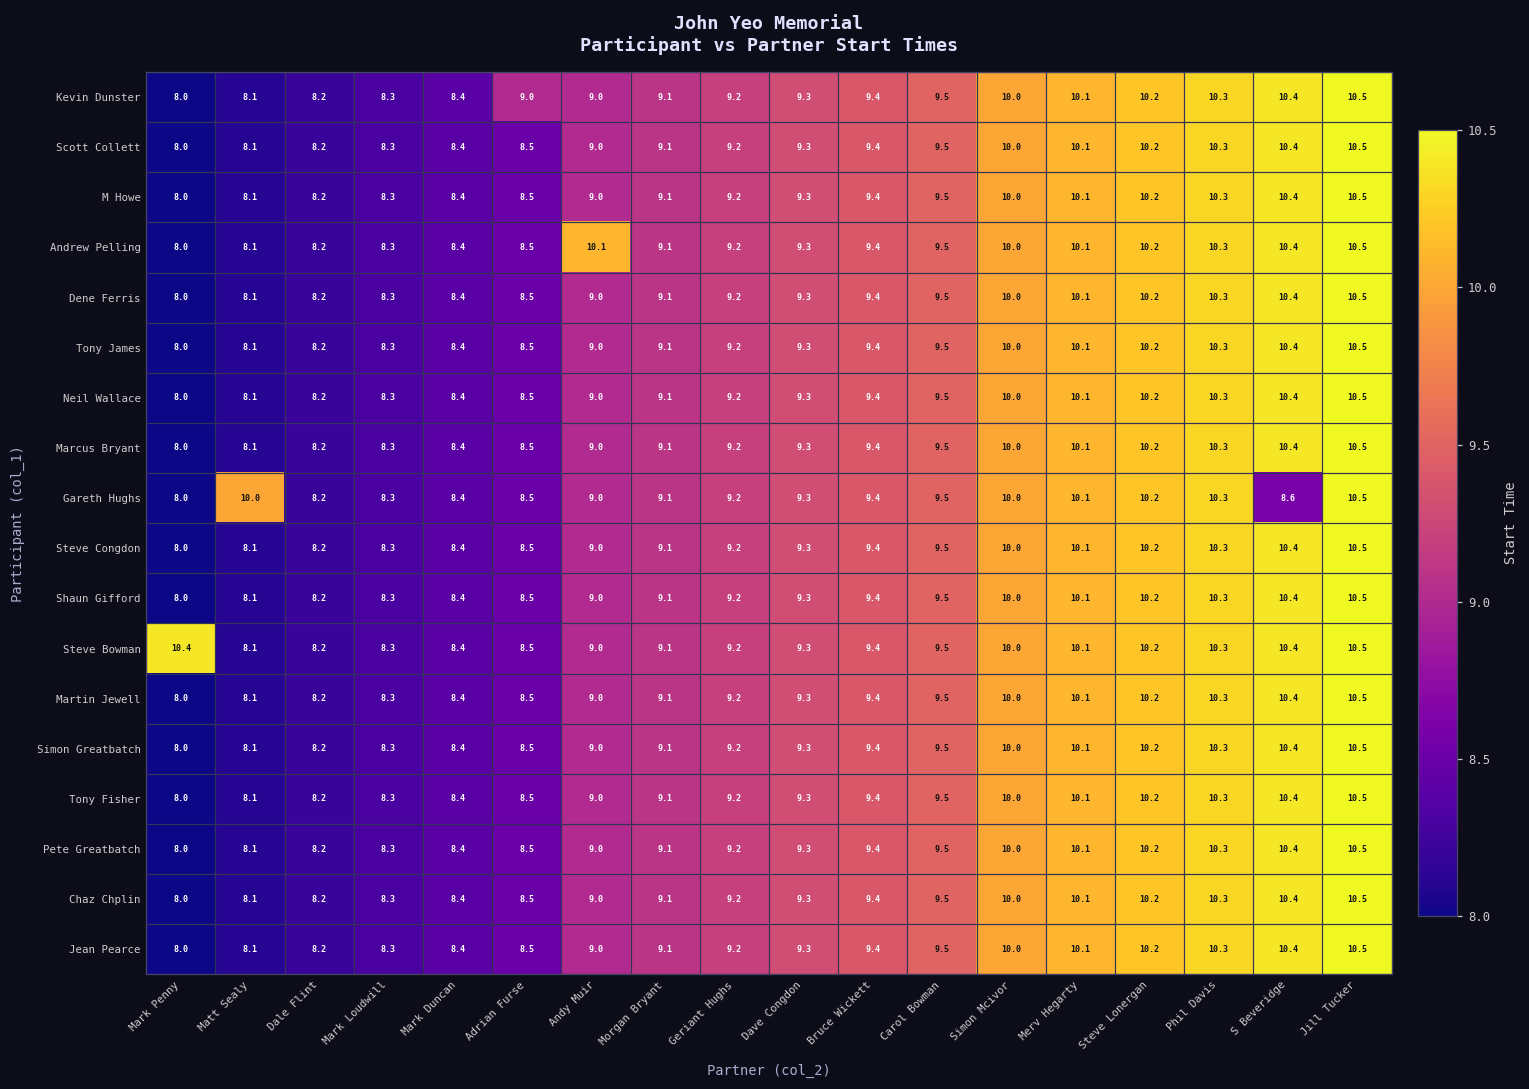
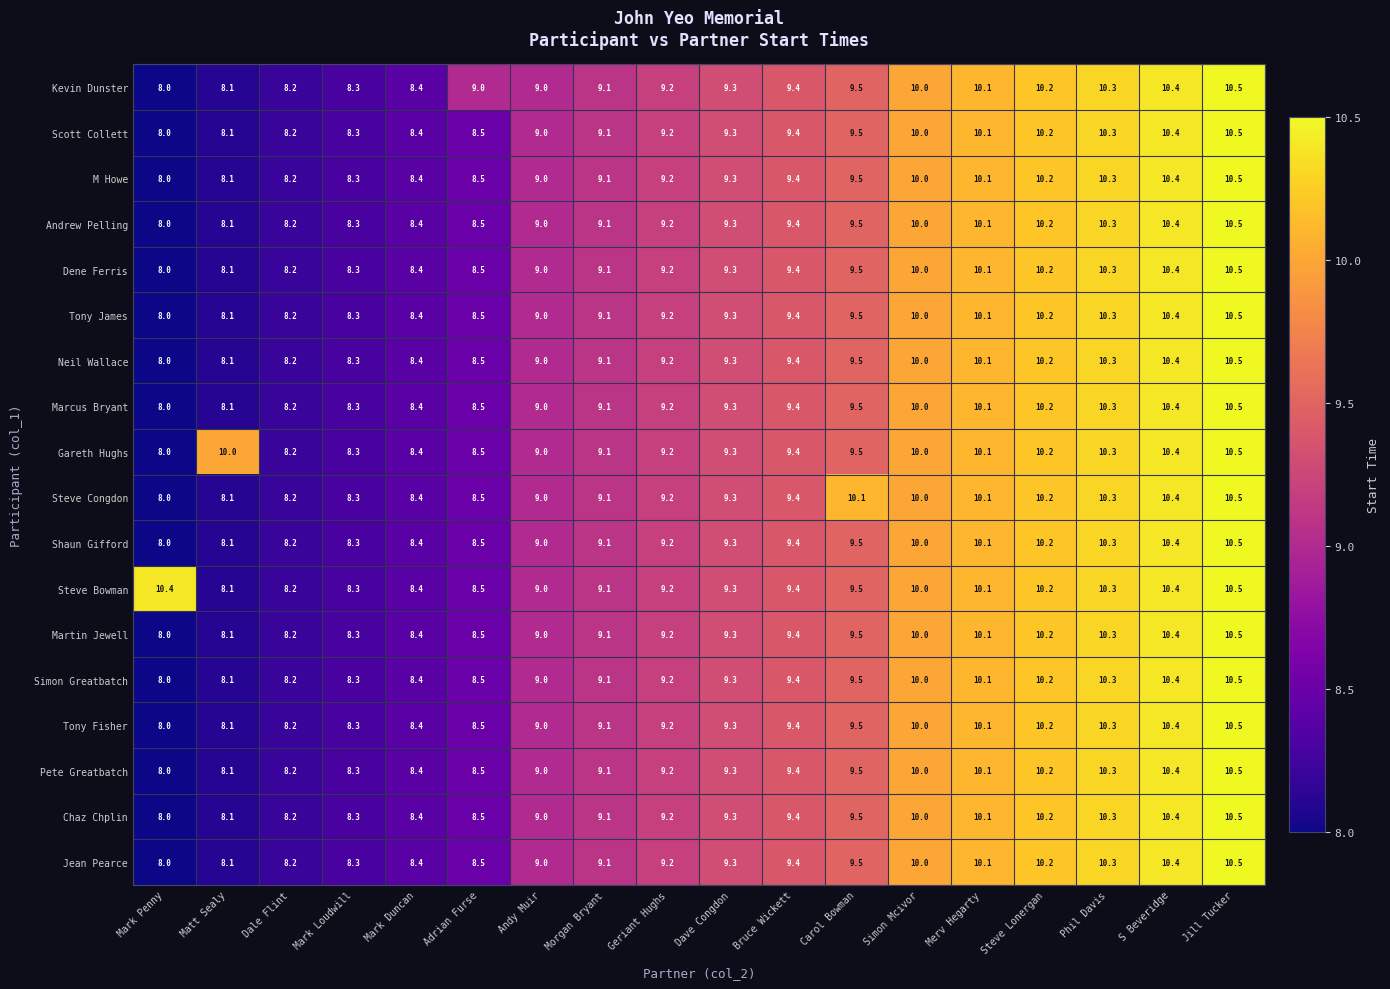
  {
    "Andrew Pelling": {
      "Mark Penny": 8.0,
      "Matt Sealy": 8.1,
      "Dale Flint": 8.2,
      "Mark Loudwill": 8.3,
      "Mark Duncan": 8.4,
      "Adrian Furse": 8.5,
-     "Andy Muir": 10.1,
+     "Andy Muir": 9.0,
      "Morgan Bryant": 9.1,
      "Geriant Hughs": 9.2,
      "Dave Congdon": 9.3,
      "Bruce Wickett": 9.4,
      "Carol Bowman": 9.5,
      "Simon Mcivor": 10.0,
      "Merv Hegarty": 10.1,
      "Steve Lonergan": 10.2,
      "Phil Davis": 10.3,
      "S Beveridge": 10.4,
      "Jill Tucker": 10.5
    },
    "Gareth Hughs": {
      "Mark Penny": 8.0,
      "Matt Sealy": 10.0,
      "Dale Flint": 8.2,
      "Mark Loudwill": 8.3,
      "Mark Duncan": 8.4,
      "Adrian Furse": 8.5,
      "Andy Muir": 9.0,
      "Morgan Bryant": 9.1,
      "Geriant Hughs": 9.2,
      "Dave Congdon": 9.3,
      "Bruce Wickett": 9.4,
      "Carol Bowman": 9.5,
      "Simon Mcivor": 10.0,
      "Merv Hegarty": 10.1,
      "Steve Lonergan": 10.2,
      "Phil Davis": 10.3,
-     "S Beveridge": 8.6,
+     "S Beveridge": 10.4,
      "Jill Tucker": 10.5
    },
    "Steve Congdon": {
      "Mark Penny": 8.0,
      "Matt Sealy": 8.1,
      "Dale Flint": 8.2,
      "Mark Loudwill": 8.3,
      "Mark Duncan": 8.4,
      "Adrian Furse": 8.5,
      "Andy Muir": 9.0,
      "Morgan Bryant": 9.1,
      "Geriant Hughs": 9.2,
      "Dave Congdon": 9.3,
      "Bruce Wickett": 9.4,
-     "Carol Bowman": 9.5,
+     "Carol Bowman": 10.1,
      "Simon Mcivor": 10.0,
      "Merv Hegarty": 10.1,
      "Steve Lonergan": 10.2,
      "Phil Davis": 10.3,
      "S Beveridge": 10.4,
      "Jill Tucker": 10.5
    }
  }
